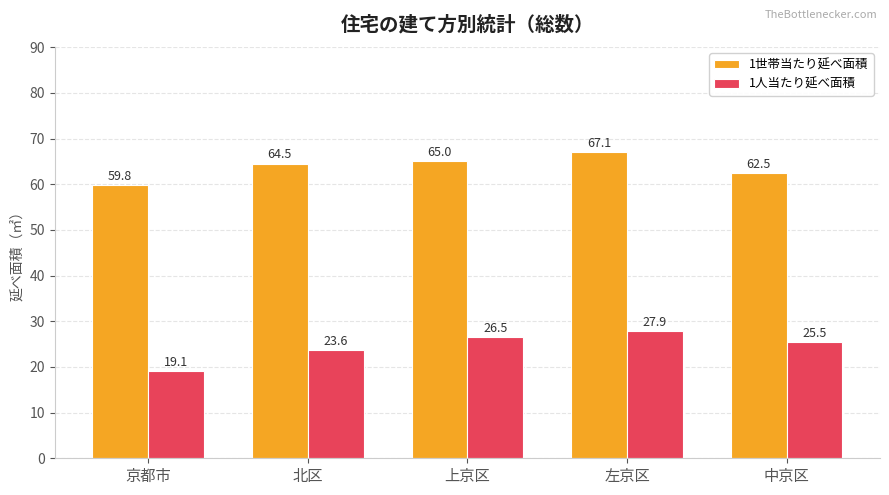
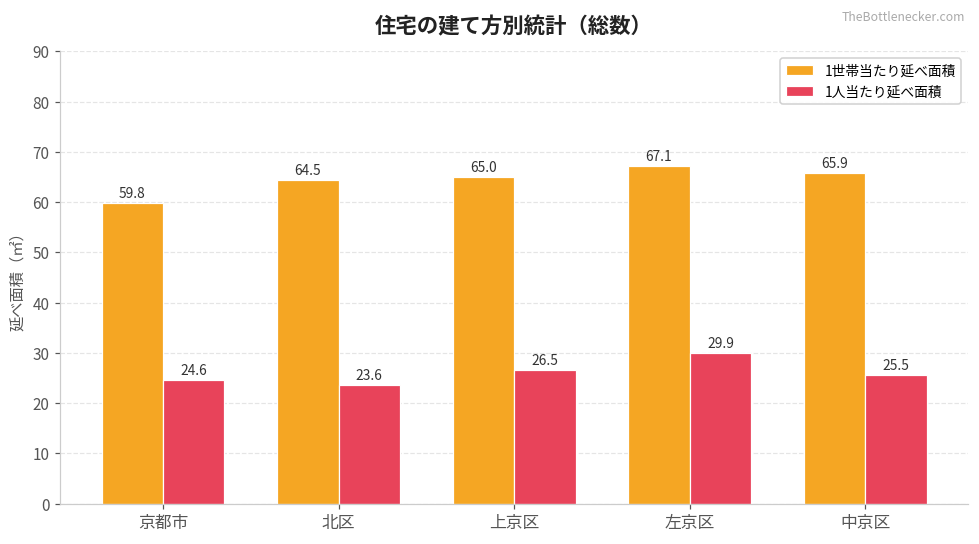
  {
    "1世帯当たり延べ面積": {
      "京都市": 59.8,
      "北区": 64.5,
      "上京区": 65.0,
      "左京区": 67.1,
-     "中京区": 62.5
+     "中京区": 65.9
    },
    "1人当たり延べ面積": {
-     "京都市": 19.1,
+     "京都市": 24.6,
      "北区": 23.6,
      "上京区": 26.5,
-     "左京区": 27.9,
+     "左京区": 29.9,
      "中京区": 25.5
    }
  }
